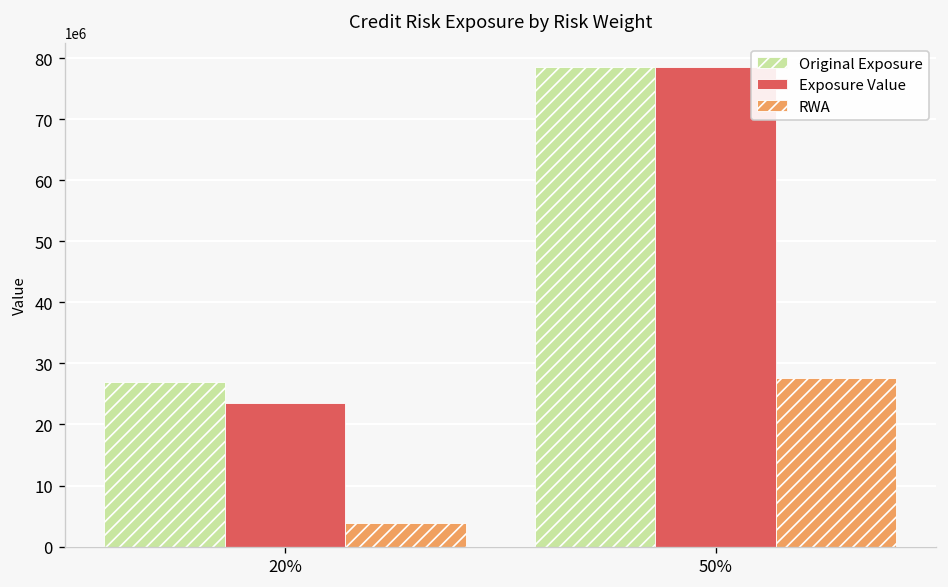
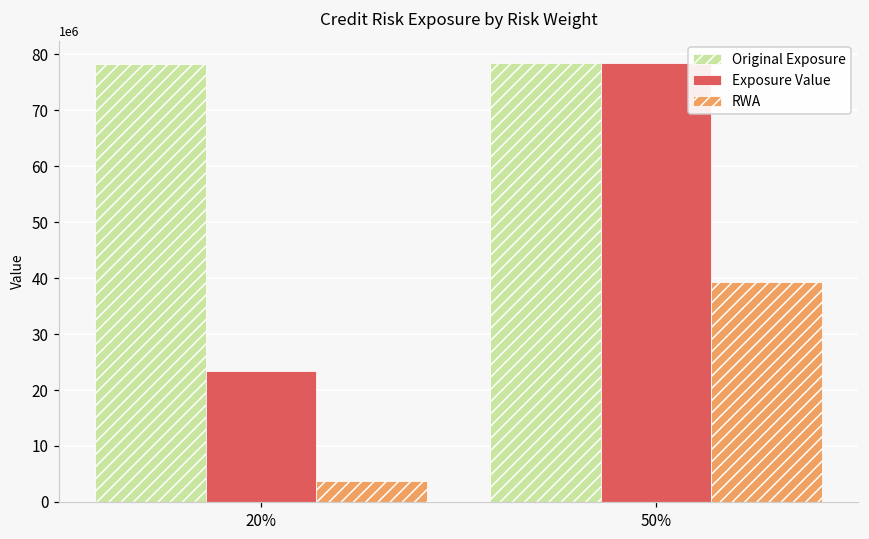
  {
    "Original Exposure": {
-     "20%": 27000000,
+     "20%": 78000000,
      "50%": 79000000
    },
    "Exposure Value": {
      "20%": 23000000,
      "50%": 79000000
    },
    "RWA": {
      "20%": 4000000,
-     "50%": 28000000
+     "50%": 39000000
    }
  }
